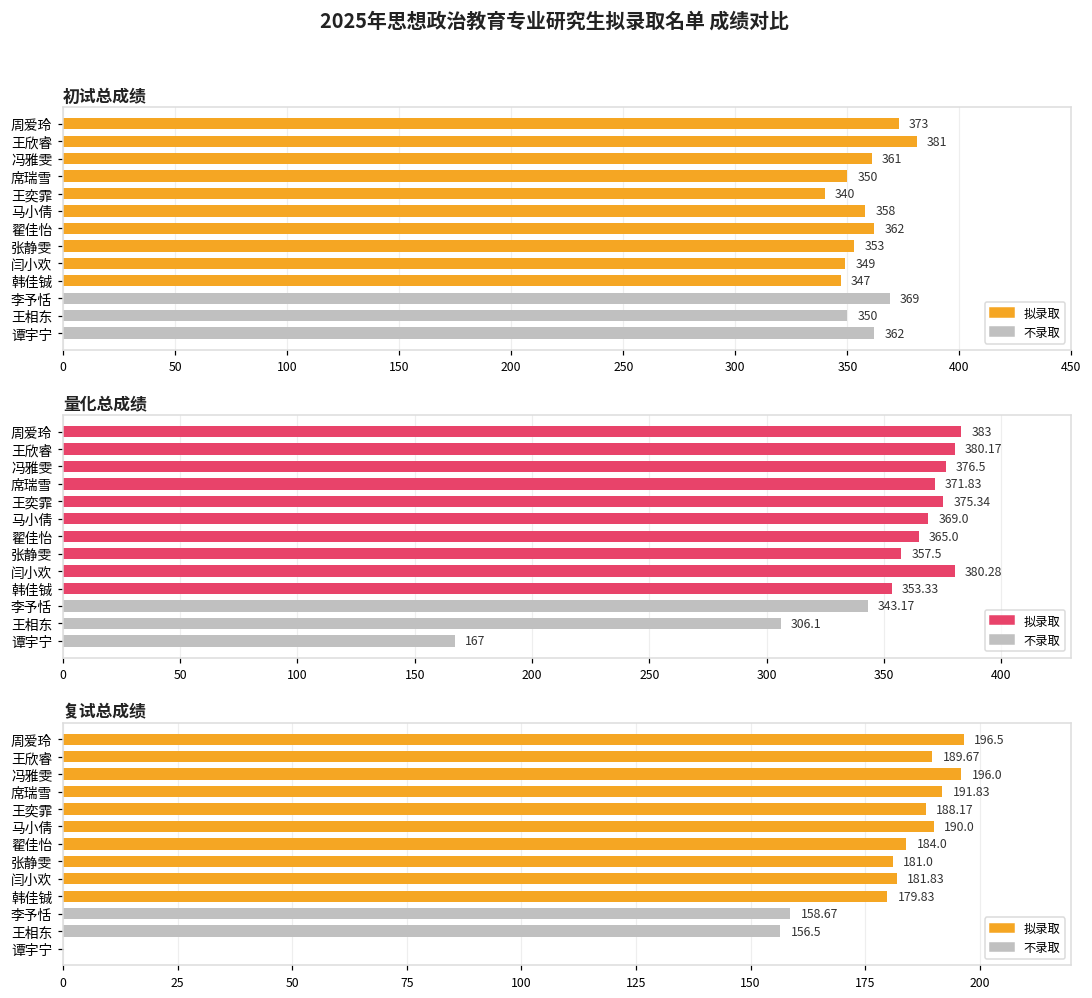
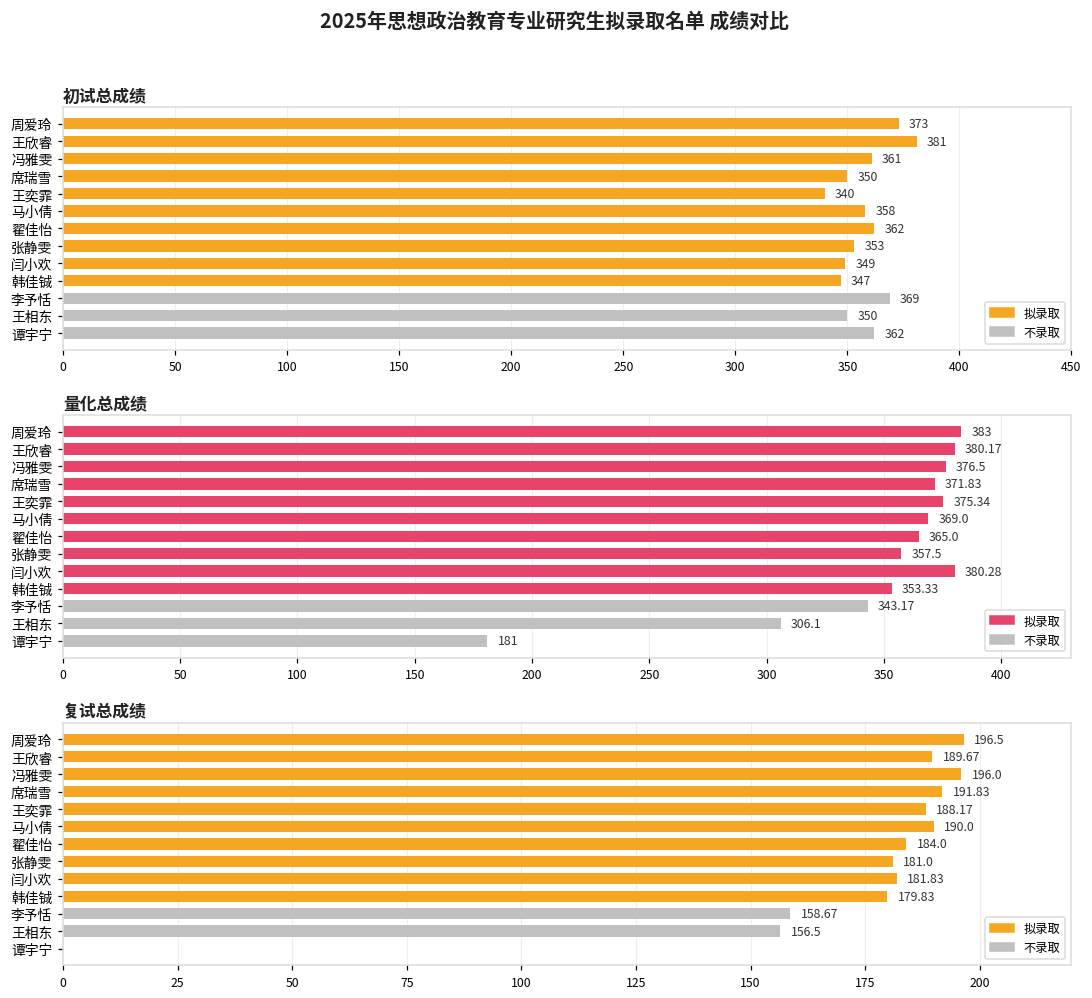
  {
    "初试总成绩": {
      "周爱玲": 373,
      "王欣睿": 381,
      "冯雅雯": 361,
      "席瑞雪": 350,
      "王奕霏": 340,
      "马小倩": 358,
      "翟佳怡": 362,
      "张静雯": 353,
      "闫小欢": 349,
      "韩佳铖": 347,
      "李予恬": 369,
      "王相东": 350,
      "谭宇宁": 362
    },
    "量化总成绩": {
      "周爱玲": 383,
      "王欣睿": 380.17,
      "冯雅雯": 376.5,
      "席瑞雪": 371.83,
      "王奕霏": 375.34,
      "马小倩": 369.0,
      "翟佳怡": 365.0,
      "张静雯": 357.5,
      "闫小欢": 380.28,
      "韩佳铖": 353.33,
      "李予恬": 343.17,
      "王相东": 306.1,
-     "谭宇宁": 167
+     "谭宇宁": 181
    },
    "复试总成绩": {
      "周爱玲": 196.5,
      "王欣睿": 189.67,
      "冯雅雯": 196.0,
      "席瑞雪": 191.83,
      "王奕霏": 188.17,
      "马小倩": 190.0,
      "翟佳怡": 184.0,
      "张静雯": 181.0,
      "闫小欢": 181.83,
      "韩佳铖": 179.83,
      "李予恬": 158.67,
      "王相东": 156.5
    }
  }
